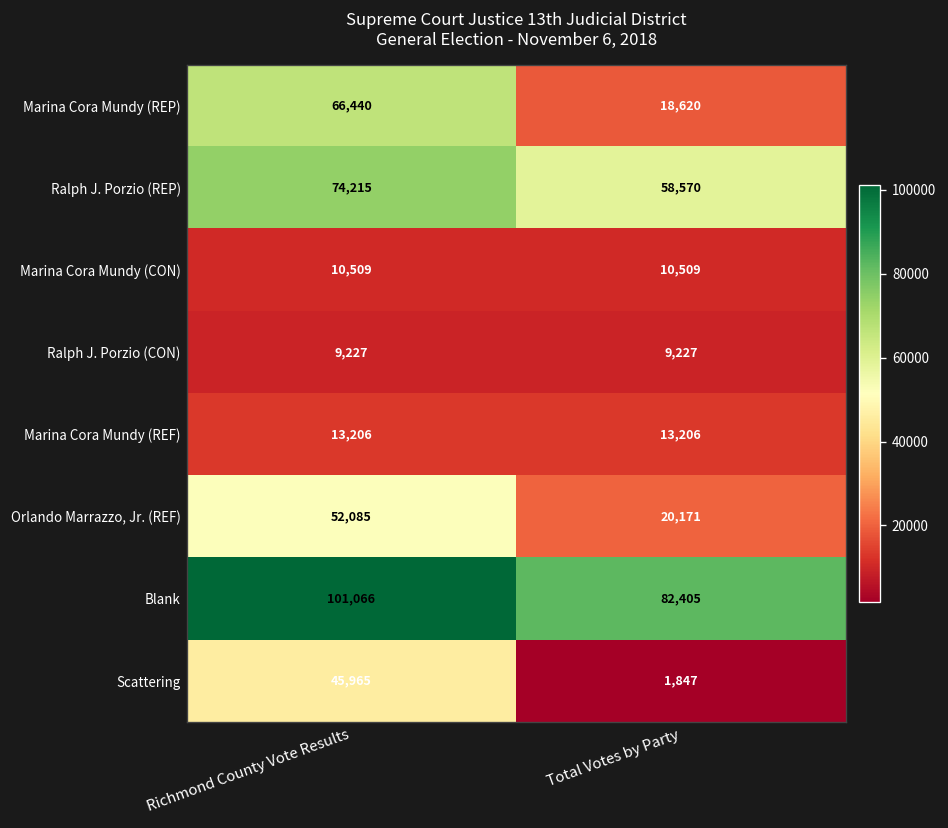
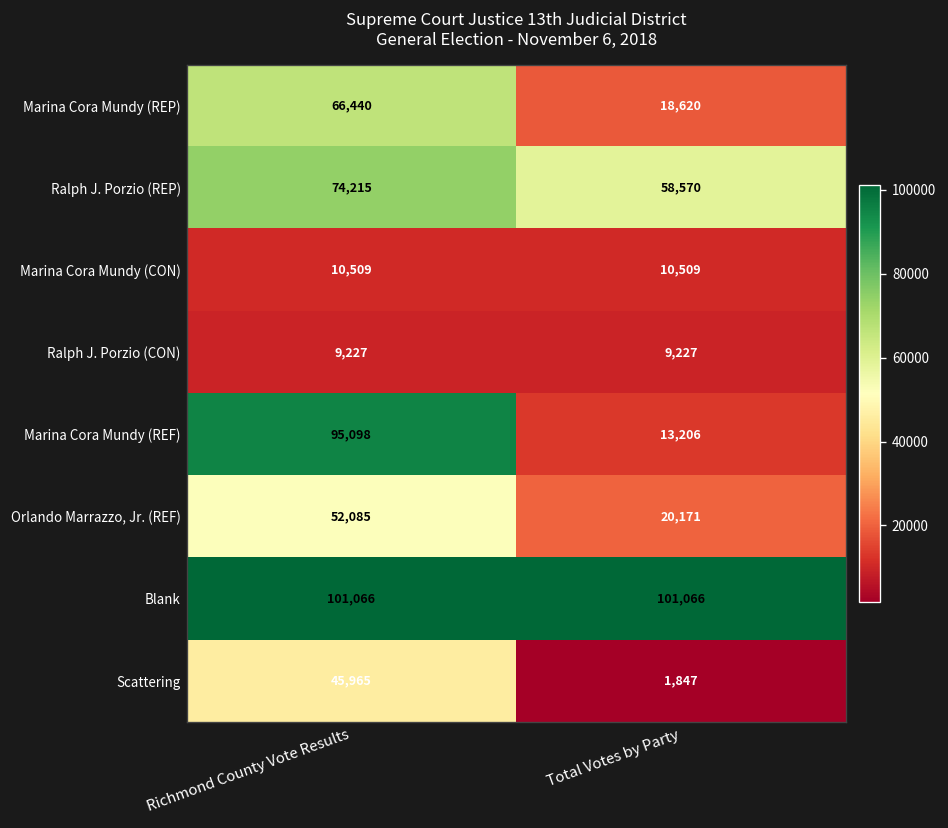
  {
    "Marina Cora Mundy (REP)": {
      "Richmond County Vote Results": "66,440",
      "Total Votes by Party": "18,620"
    },
    "Ralph J. Porzio (REP)": {
      "Richmond County Vote Results": "74,215",
      "Total Votes by Party": "58,570"
    },
    "Marina Cora Mundy (CON)": {
      "Richmond County Vote Results": "10,509",
      "Total Votes by Party": "10,509"
    },
    "Ralph J. Porzio (CON)": {
      "Richmond County Vote Results": "9,227",
      "Total Votes by Party": "9,227"
    },
    "Marina Cora Mundy (REF)": {
-     "Richmond County Vote Results": "13,206",
+     "Richmond County Vote Results": "95,098",
      "Total Votes by Party": "13,206"
    },
    "Orlando Marrazzo, Jr. (REF)": {
      "Richmond County Vote Results": "52,085",
      "Total Votes by Party": "20,171"
    },
    "Blank": {
      "Richmond County Vote Results": "101,066",
-     "Total Votes by Party": "82,405"
+     "Total Votes by Party": "101,066"
    },
    "Scattering": {
      "Richmond County Vote Results": "45,965",
      "Total Votes by Party": "1,847"
    }
  }
